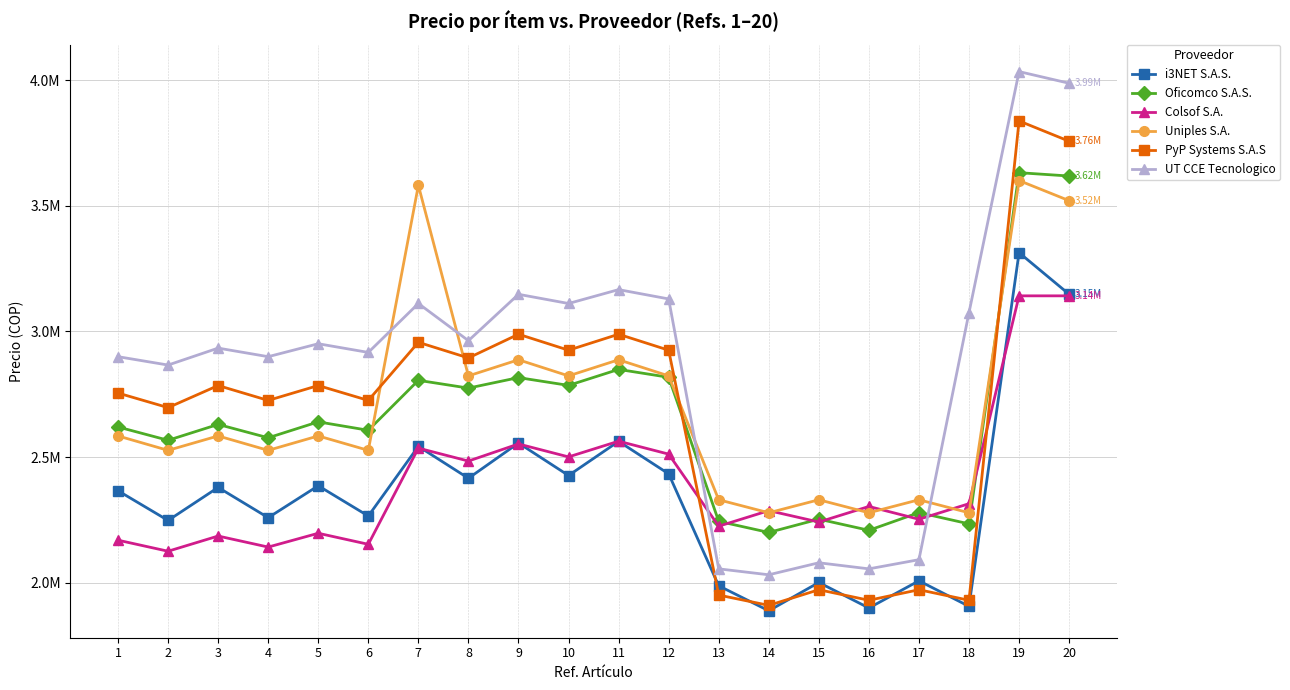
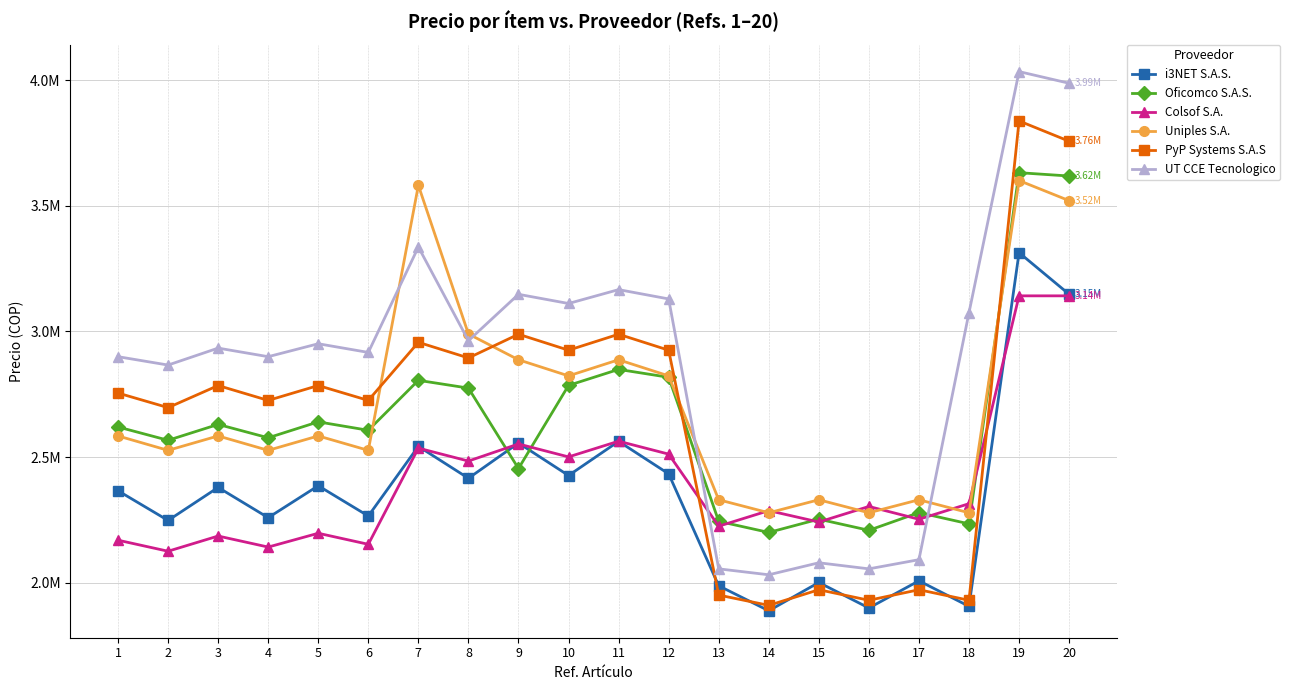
  {
    "i3NET S.A.S.": {
      "1": "2370000",
      "2": "2250000",
      "3": "2380000",
      "4": "2260000",
      "5": "2390000",
      "6": "2270000",
      "8": "2420000",
      "10": "2430000",
      "12": "2430000",
      "13": "1990000",
      "14": "1890000",
      "15": "2000000",
      "16": "1900000",
      "17": "2010000",
      "18": "1910000",
      "19": "3310000"
    },
    "Oficomco S.A.S.": {
      "1": "2620000",
      "2": "2570000",
      "3": "2630000",
      "4": "2580000",
      "5": "2640000",
      "6": "2610000",
      "7": "2810000",
      "8": "2770000",
-     "9": "2820000",
+     "9": "2450000",
      "10": "2790000",
      "11": "2850000",
      "13": "2240000",
      "14": "2200000",
      "15": "2250000",
      "16": "2210000",
      "17": "2280000",
      "18": "2230000",
      "19": "3630000"
    },
    "Colsof S.A.": {
      "1": "2170000",
      "2": "2130000",
      "3": "2190000",
      "4": "2140000",
      "5": "2200000",
      "6": "2150000",
      "8": "2480000",
      "10": "2500000",
      "12": "2510000",
      "13": "2220000",
      "15": "2240000",
      "16": "2300000",
      "17": "2250000",
      "18": "2310000",
      "19": "3140000"
    },
    "Uniples S.A.": {
      "1": "2580000",
      "2": "2530000",
      "3": "2580000",
      "4": "2530000",
      "5": "2580000",
      "6": "2530000",
      "7": "3580000",
-     "8": "2820000",
+     "8": "2990000",
      "9": "2890000",
      "10": "2820000",
      "11": "2890000",
      "13": "2330000",
      "15": "2330000",
      "16": "2280000",
      "17": "2330000",
      "18": "2280000",
      "19": "3600000"
    },
    "PyP Systems S.A.S": {
      "20": "3.76M"
    },
    "UT CCE Tecnologico": {
      "1": "2900000",
      "2": "2870000",
      "3": "2930000",
      "4": "2900000",
      "5": "2950000",
      "6": "2920000",
-     "7": "3110000",
+     "7": "3340000",
      "8": "2960000",
      "9": "3150000",
      "10": "3110000",
      "11": "3170000",
      "12": "3130000",
      "13": "2050000",
      "14": "2030000",
      "15": "2080000",
      "16": "2050000",
      "17": "2090000",
      "18": "3080000",
      "19": "4030000"
    }
  }
